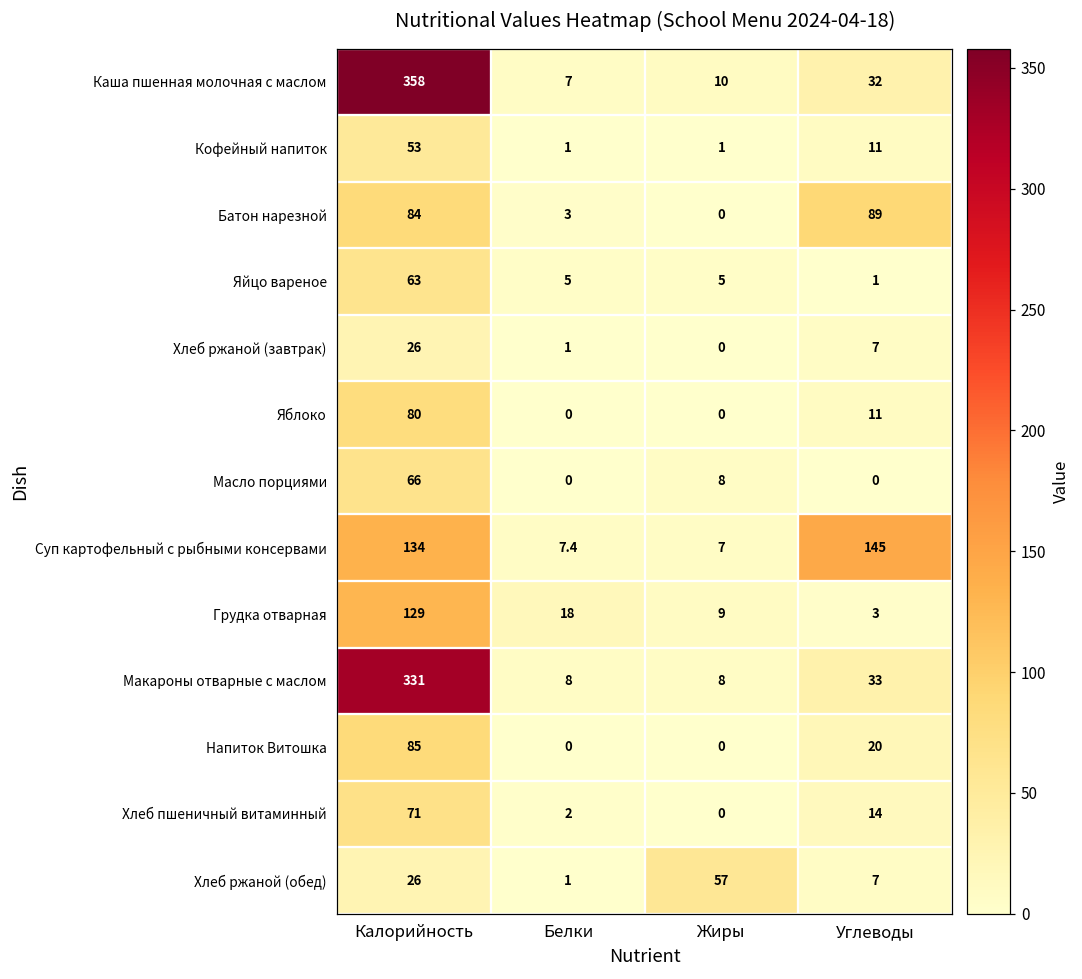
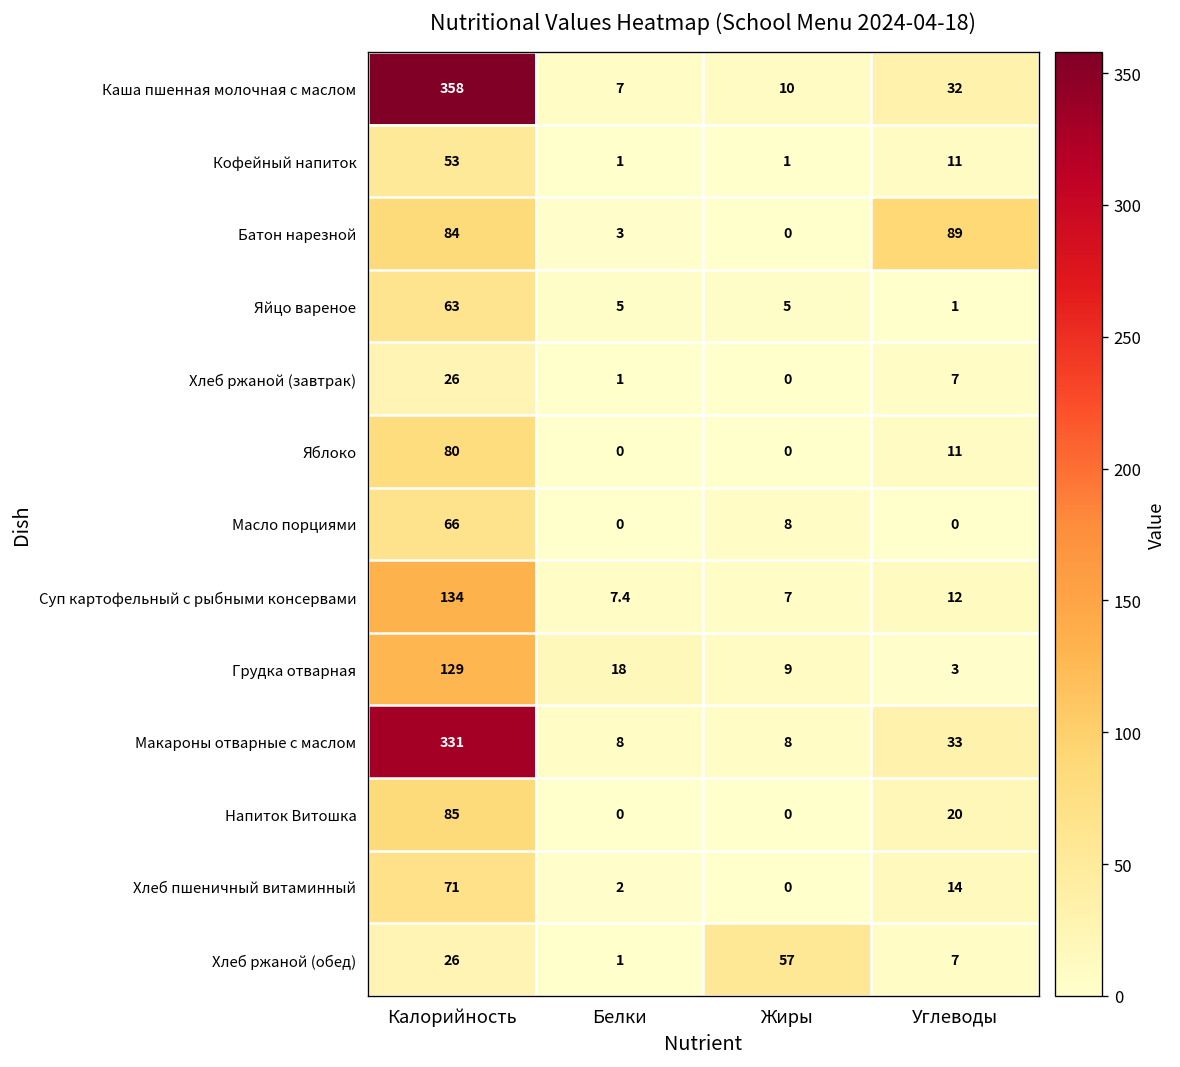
  {
    "Каша пшенная молочная с маслом": {
      "Калорийность": 358,
      "Белки": 7,
      "Жиры": 10,
      "Углеводы": 32
    },
    "Кофейный напиток": {
      "Калорийность": 53,
      "Белки": 1,
      "Жиры": 1,
      "Углеводы": 11
    },
    "Батон нарезной": {
      "Калорийность": 84,
      "Белки": 3,
      "Жиры": 0,
      "Углеводы": 89
    },
    "Яйцо вареное": {
      "Калорийность": 63,
      "Белки": 5,
      "Жиры": 5,
      "Углеводы": 1
    },
    "Хлеб ржаной (завтрак)": {
      "Калорийность": 26,
      "Белки": 1,
      "Жиры": 0,
      "Углеводы": 7
    },
    "Яблоко": {
      "Калорийность": 80,
      "Белки": 0,
      "Жиры": 0,
      "Углеводы": 11
    },
    "Масло порциями": {
      "Калорийность": 66,
      "Белки": 0,
      "Жиры": 8,
      "Углеводы": 0
    },
    "Суп картофельный с рыбными консервами": {
      "Калорийность": 134,
      "Белки": 7.4,
      "Жиры": 7,
-     "Углеводы": 145
+     "Углеводы": 12
    },
    "Грудка отварная": {
      "Калорийность": 129,
      "Белки": 18,
      "Жиры": 9,
      "Углеводы": 3
    },
    "Макароны отварные с маслом": {
      "Калорийность": 331,
      "Белки": 8,
      "Жиры": 8,
      "Углеводы": 33
    },
    "Напиток Витошка": {
      "Калорийность": 85,
      "Белки": 0,
      "Жиры": 0,
      "Углеводы": 20
    },
    "Хлеб пшеничный витаминный": {
      "Калорийность": 71,
      "Белки": 2,
      "Жиры": 0,
      "Углеводы": 14
    },
    "Хлеб ржаной (обед)": {
      "Калорийность": 26,
      "Белки": 1,
      "Жиры": 57,
      "Углеводы": 7
    }
  }
